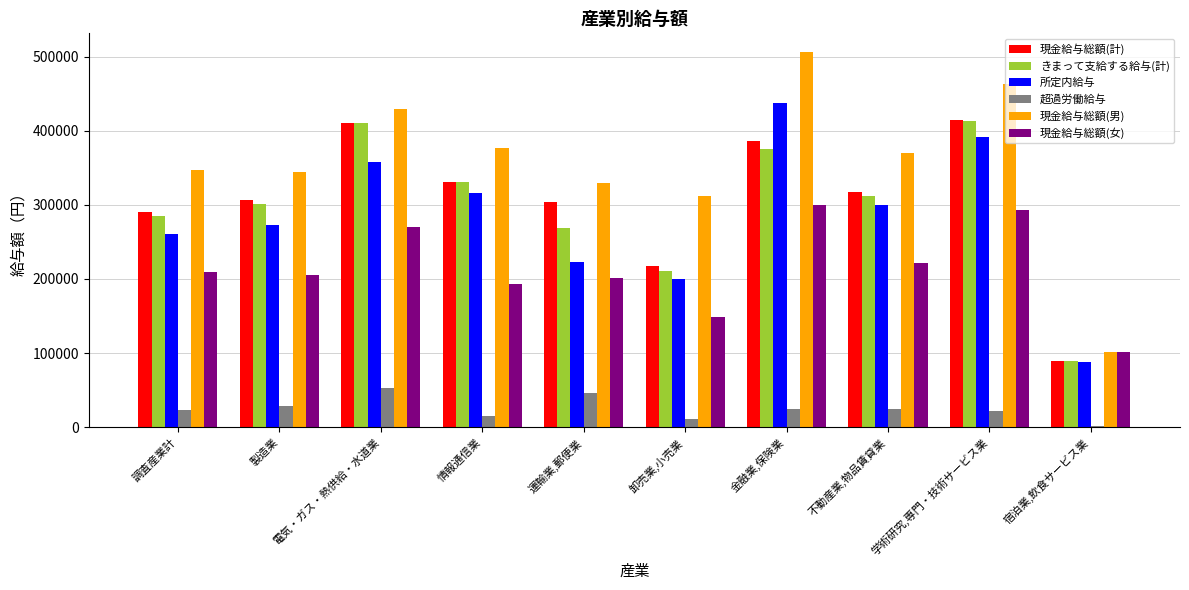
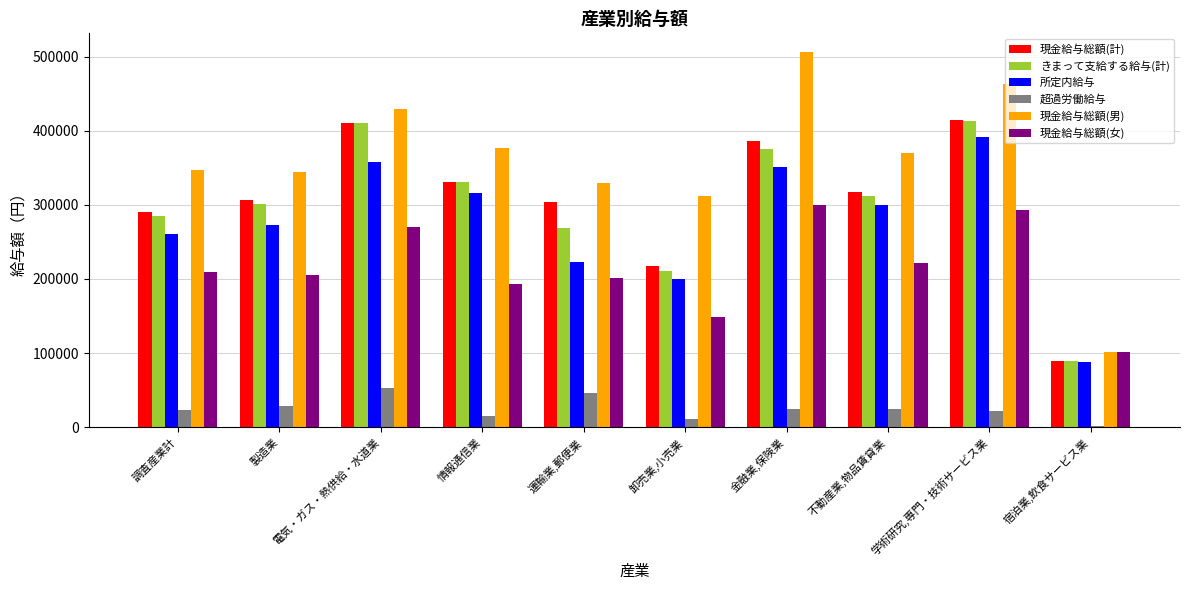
  {
    "現金給与総額(計)": {
      "調査産業計": 290000,
      "製造業": 310000,
      "電気・ガス・熱供給・水道業": 410000,
      "情報通信業": 330000,
      "運輸業,郵便業": 300000,
      "卸売業,小売業": 220000,
      "金融業,保険業": 390000,
      "不動産業,物品賃貸業": 320000,
      "学術研究,専門・技術サービス業": 410000,
      "宿泊業,飲食サービス業": 90000
    },
    "きまって支給する給与(計)": {
      "調査産業計": 280000,
      "製造業": 300000,
      "電気・ガス・熱供給・水道業": 410000,
      "情報通信業": 330000,
      "運輸業,郵便業": 270000,
      "卸売業,小売業": 210000,
      "金融業,保険業": 370000,
      "不動産業,物品賃貸業": 310000,
      "学術研究,専門・技術サービス業": 410000,
      "宿泊業,飲食サービス業": 90000
    },
    "所定内給与": {
      "調査産業計": 260000,
      "製造業": 270000,
      "電気・ガス・熱供給・水道業": 360000,
      "情報通信業": 320000,
      "運輸業,郵便業": 220000,
      "卸売業,小売業": 200000,
-     "金融業,保険業": 440000,
+     "金融業,保険業": 350000,
      "不動産業,物品賃貸業": 300000,
      "学術研究,専門・技術サービス業": 390000,
      "宿泊業,飲食サービス業": 90000
    },
    "超過労働給与": {
      "調査産業計": 20000,
      "製造業": 30000,
      "電気・ガス・熱供給・水道業": 50000,
      "情報通信業": 10000,
      "運輸業,郵便業": 50000,
      "卸売業,小売業": 10000,
      "金融業,保険業": 20000,
      "不動産業,物品賃貸業": 20000,
      "学術研究,専門・技術サービス業": 20000
    },
    "現金給与総額(男)": {
      "調査産業計": 350000,
      "製造業": 340000,
      "電気・ガス・熱供給・水道業": 430000,
      "情報通信業": 380000,
      "運輸業,郵便業": 330000,
      "卸売業,小売業": 310000,
      "金融業,保険業": 510000,
      "不動産業,物品賃貸業": 370000,
      "宿泊業,飲食サービス業": 100000
    },
    "現金給与総額(女)": {
      "調査産業計": 210000,
      "製造業": 210000,
      "電気・ガス・熱供給・水道業": 270000,
      "情報通信業": 190000,
      "運輸業,郵便業": 200000,
      "卸売業,小売業": 150000,
      "金融業,保険業": 300000,
      "不動産業,物品賃貸業": 220000,
      "学術研究,専門・技術サービス業": 290000,
      "宿泊業,飲食サービス業": 100000
    }
  }
